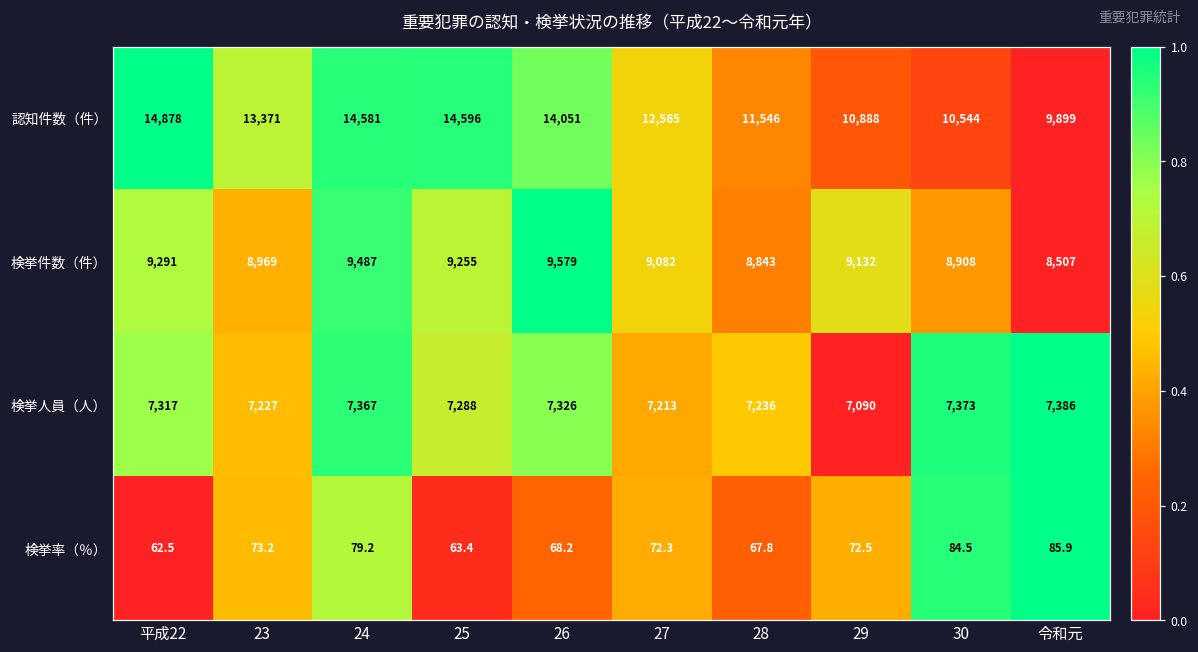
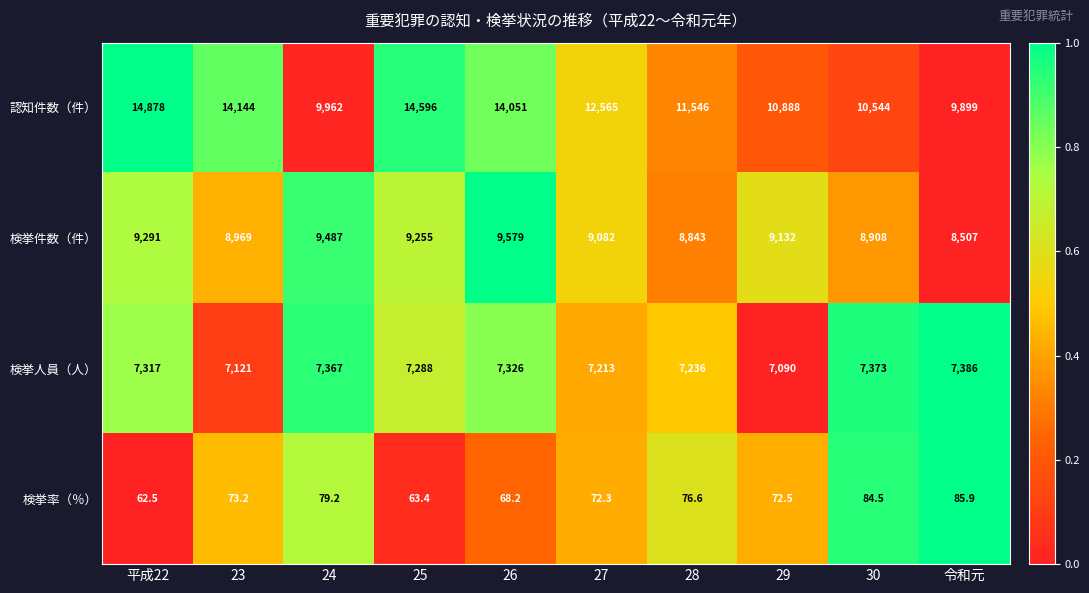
  {
    "認知件数（件）": {
      "平成22": "14,878",
-     "23": "13,371",
-     "24": "14,581",
+     "23": "14,144",
+     "24": "9,962",
      "25": "14,596",
      "26": "14,051",
      "27": "12,565",
      "28": "11,546",
      "29": "10,888",
      "30": "10,544",
      "令和元": "9,899"
    },
    "検挙件数（件）": {
      "平成22": "9,291",
      "23": "8,969",
      "24": "9,487",
      "25": "9,255",
      "26": "9,579",
      "27": "9,082",
      "28": "8,843",
      "29": "9,132",
      "30": "8,908",
      "令和元": "8,507"
    },
    "検挙人員（人）": {
      "平成22": "7,317",
-     "23": "7,227",
+     "23": "7,121",
      "24": "7,367",
      "25": "7,288",
      "26": "7,326",
      "27": "7,213",
      "28": "7,236",
      "29": "7,090",
      "30": "7,373",
      "令和元": "7,386"
    },
    "検挙率（％）": {
      "平成22": "62.5",
      "23": "73.2",
      "24": "79.2",
      "25": "63.4",
      "26": "68.2",
      "27": "72.3",
-     "28": "67.8",
+     "28": "76.6",
      "29": "72.5",
      "30": "84.5",
      "令和元": "85.9"
    }
  }
